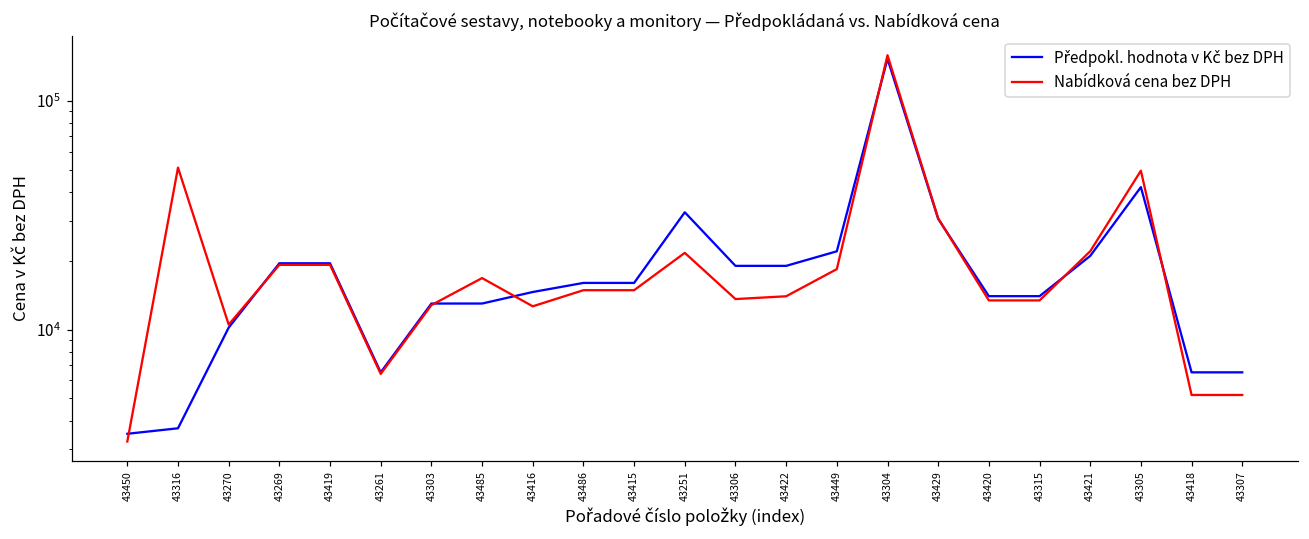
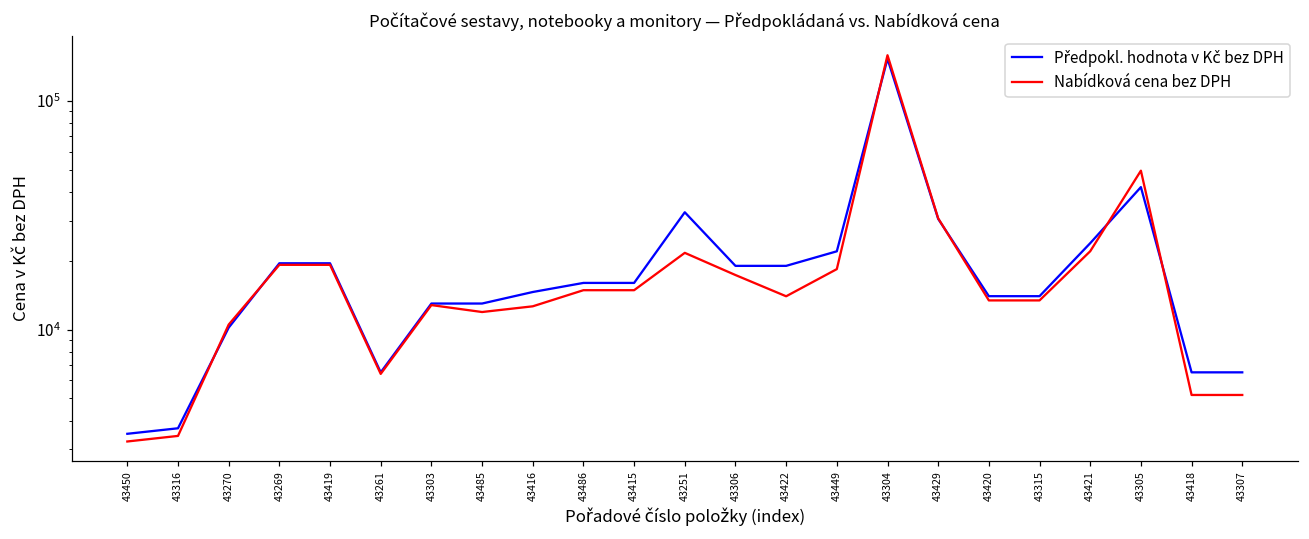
  {
    "Předpokl. hodnota v Kč bez DPH": {
      "43450": 3500,
      "43316": 3700,
      "43270": 10000,
      "43485": 13000,
      "43416": 15000,
      "43486": 16000,
      "43415": 16000,
      "43251": 33000,
      "43306": 19000,
      "43422": 19000,
      "43449": 22000,
      "43304": 150000,
      "43420": 14000,
      "43315": 14000,
-     "43421": 21000,
+     "43421": 24000,
      "43305": 42000,
      "43418": 6500,
      "43307": 6500
    },
    "Nabídková cena bez DPH": {
      "43450": 3200,
-     "43316": 51000,
+     "43316": 3400,
      "43270": 11000,
-     "43485": 17000,
+     "43485": 12000,
      "43416": 13000,
      "43486": 15000,
      "43415": 15000,
      "43251": 22000,
-     "43306": 14000,
+     "43306": 17000,
      "43422": 14000,
      "43449": 18000,
      "43304": 160000,
      "43420": 13000,
      "43315": 13000,
      "43421": 22000,
      "43305": 50000,
      "43418": 5200,
      "43307": 5200
    }
  }
